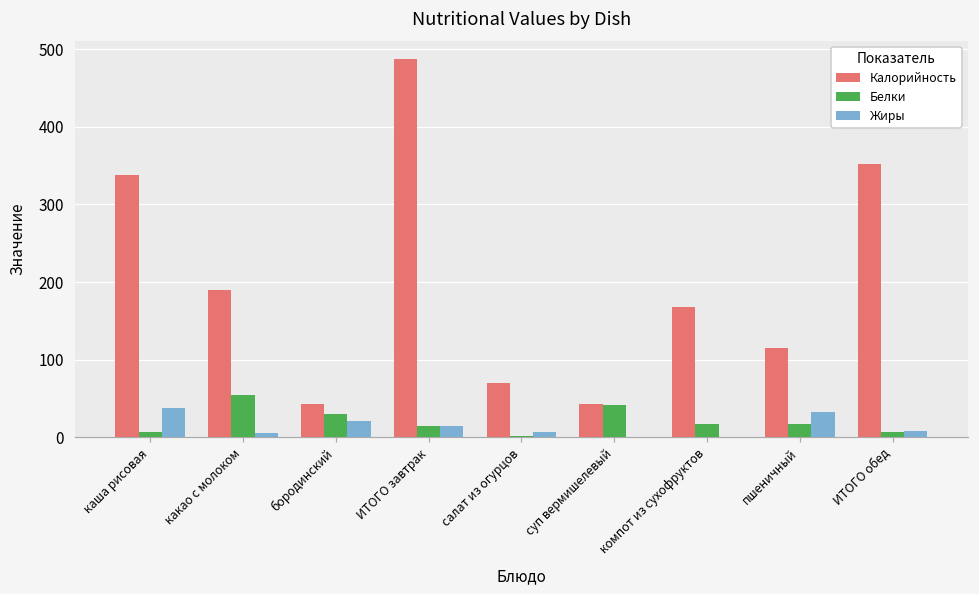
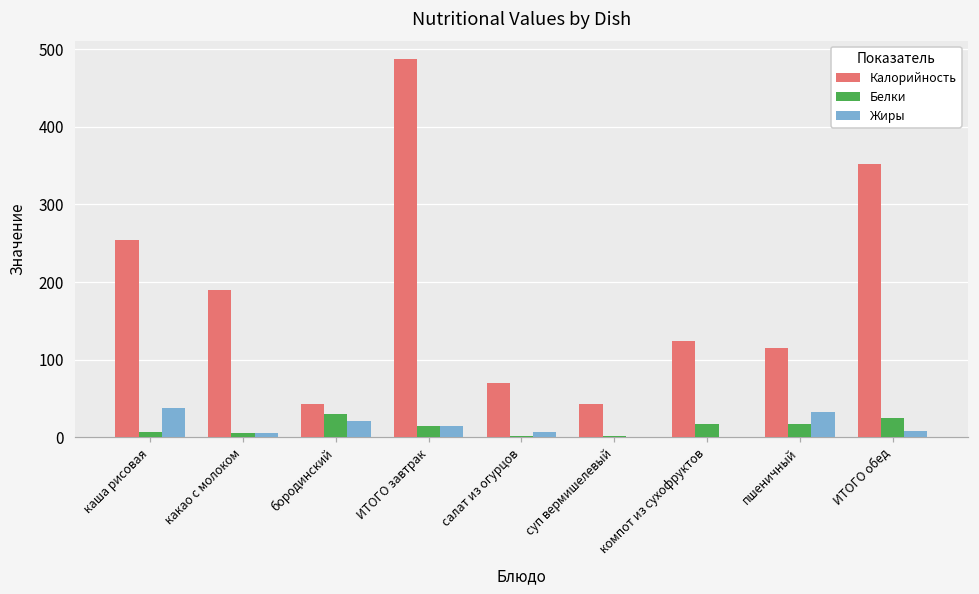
  {
    "Калорийность": {
-     "каша рисовая": 340,
+     "каша рисовая": 250,
      "какао с молоком": 190,
      "бородинский": 40,
      "ИТОГО завтрак": 490,
      "салат из огурцов": 70,
      "суп вермишелевый": 40,
-     "компот из сухофруктов": 170,
+     "компот из сухофруктов": 120,
      "пшеничный": 120,
      "ИТОГО обед": 350
    },
    "Белки": {
      "каша рисовая": 10,
-     "какао с молоком": 50,
+     "какао с молоком": 10,
      "бородинский": 30,
      "ИТОГО завтрак": 10,
-     "суп вермишелевый": 40,
+     "суп вермишелевый": 0,
      "компот из сухофруктов": 20,
      "пшеничный": 20,
-     "ИТОГО обед": 10
+     "ИТОГО обед": 30
    },
    "Жиры": {
      "каша рисовая": 40,
      "какао с молоком": 10,
      "бородинский": 20,
      "ИТОГО завтрак": 10,
      "салат из огурцов": 10,
      "компот из сухофруктов": 0,
      "пшеничный": 30,
      "ИТОГО обед": 10
    }
  }
